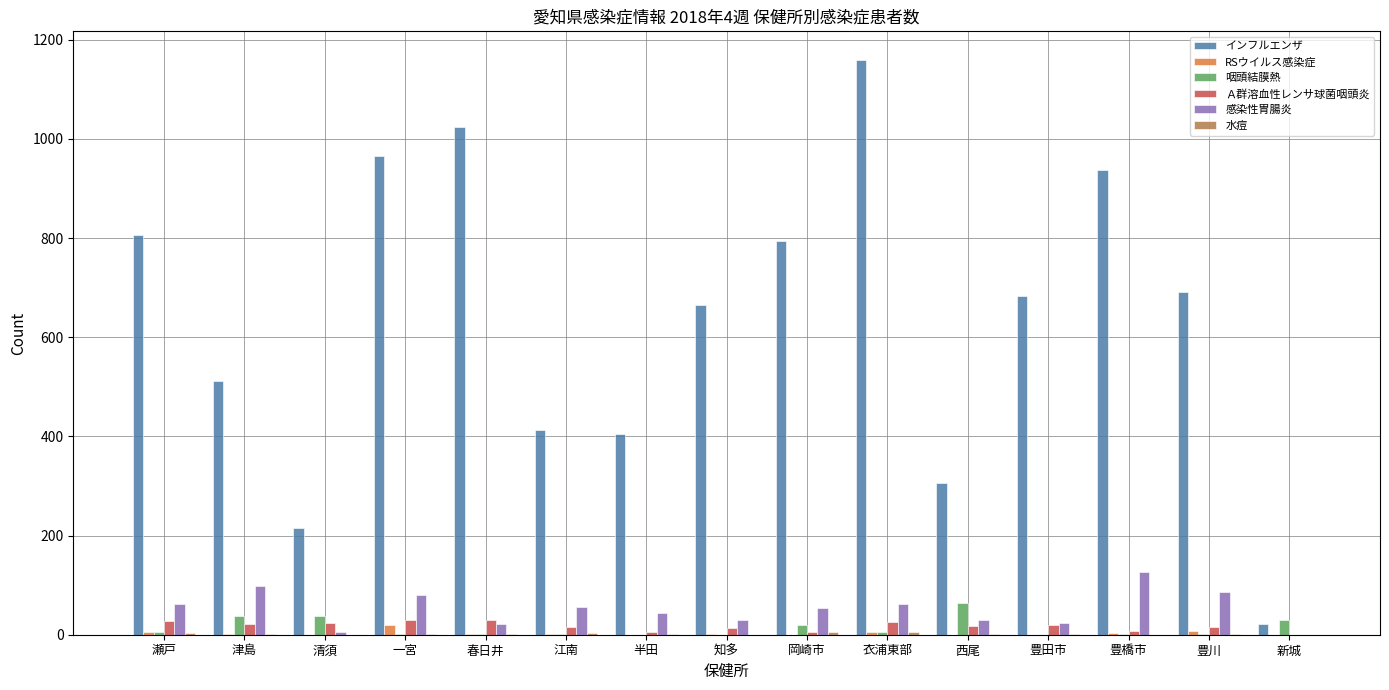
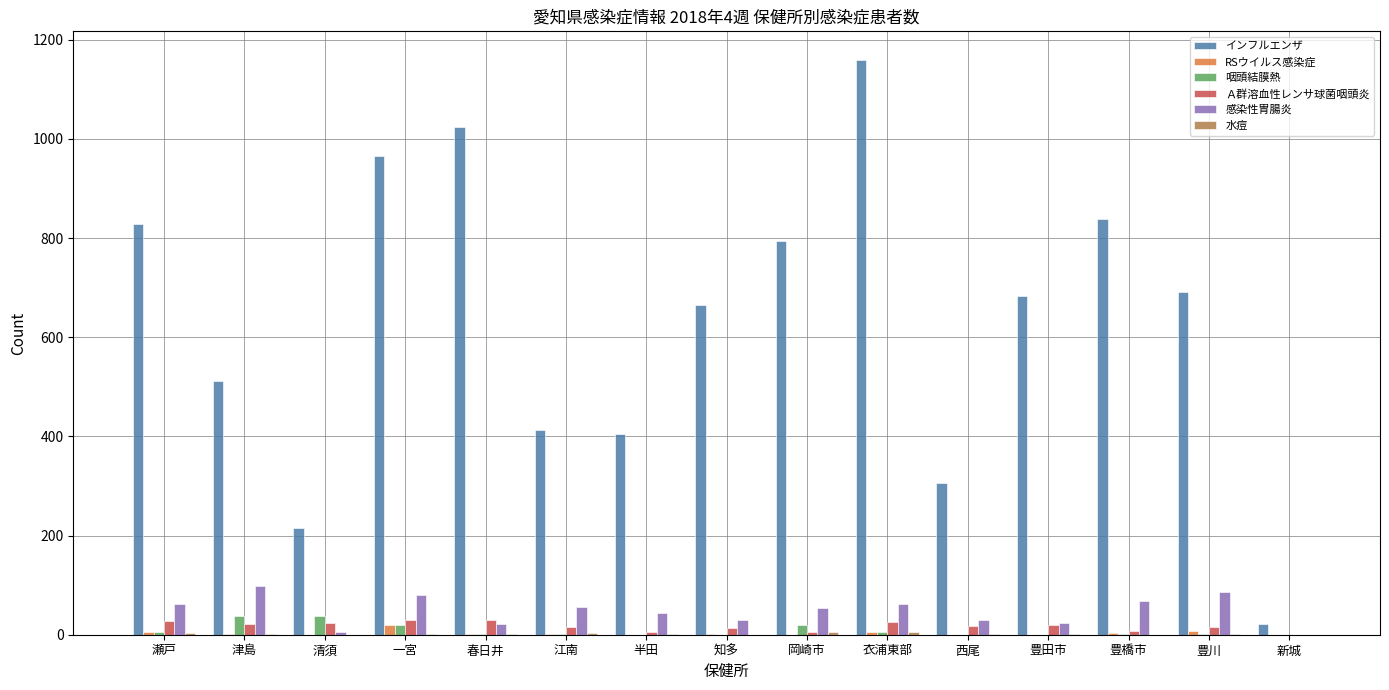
  {
    "インフルエンザ": {
-     "瀬戸": 810,
+     "瀬戸": 830,
      "津島": 510,
      "清須": 220,
      "一宮": 970,
      "春日井": 1030,
      "江南": 410,
      "半田": 410,
      "知多": 660,
      "岡崎市": 790,
      "衣浦東部": 1160,
      "西尾": 310,
      "豊田市": 680,
-     "豊橋市": 940,
+     "豊橋市": 840,
      "豊川": 690,
      "新城": 20
    },
    "咽頭結膜熱": {
      "瀬戸": 10,
      "津島": 40,
      "清須": 40,
-     "一宮": 0,
+     "一宮": 20,
      "半田": 0,
      "知多": 0,
      "岡崎市": 20,
-     "西尾": 60,
+     "西尾": 0,
      "豊田市": 0,
-     "新城": 30
+     "新城": 0
    },
    "感染性胃腸炎": {
      "瀬戸": 60,
      "津島": 100,
      "清須": 10,
      "一宮": 80,
      "春日井": 20,
      "江南": 60,
      "半田": 40,
      "知多": 30,
      "岡崎市": 50,
      "衣浦東部": 60,
      "西尾": 30,
      "豊田市": 20,
-     "豊橋市": 130,
+     "豊橋市": 70,
      "豊川": 90,
      "新城": 0
    }
  }
